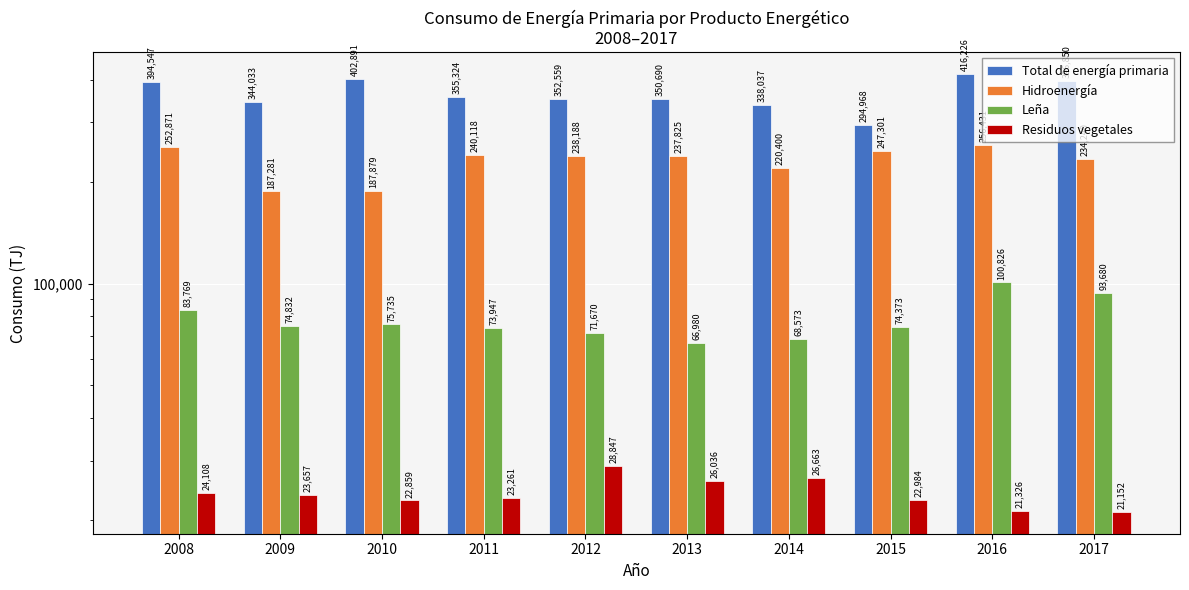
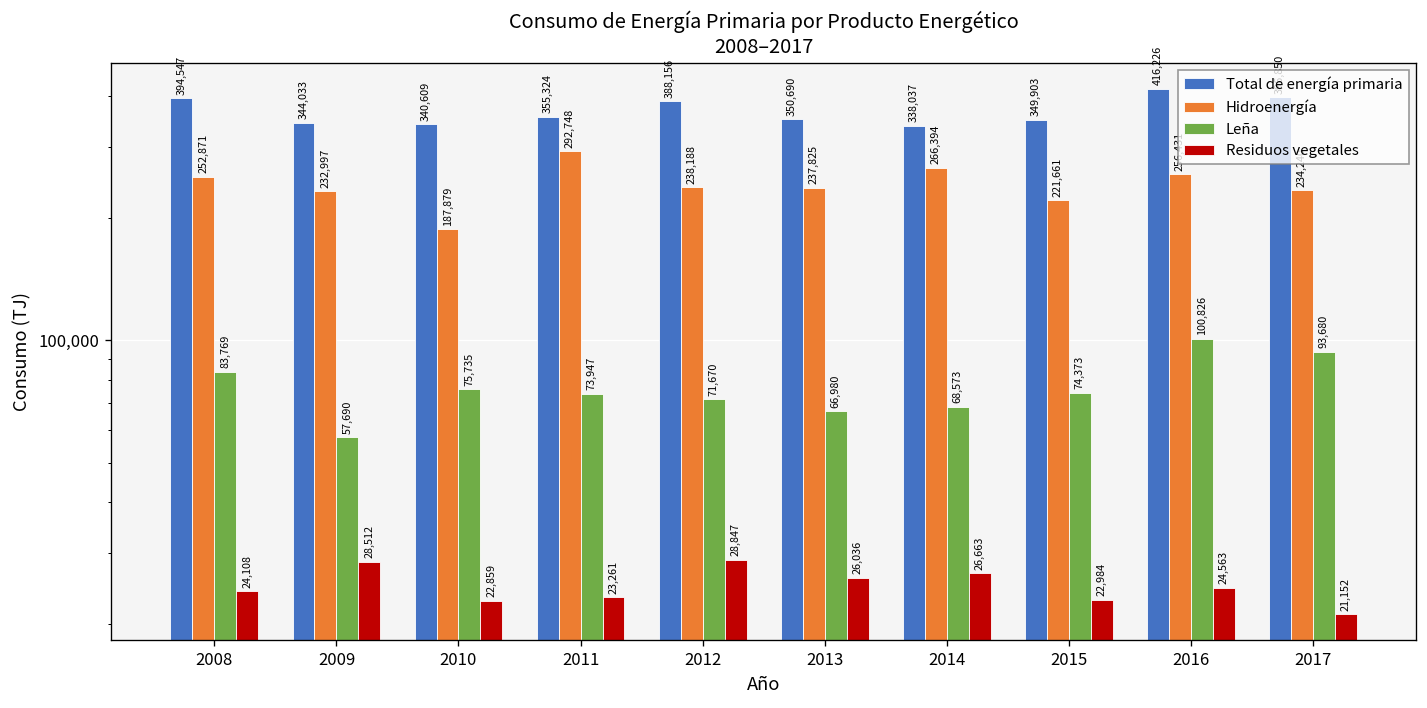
  {
    "Total de energía primaria": {
      "2008": "394,547",
      "2009": "344,033",
-     "2010": "402,891",
+     "2010": "340,609",
      "2011": "355,324",
-     "2012": "352,559",
+     "2012": "388,156",
      "2013": "350,690",
      "2014": "338,037",
-     "2015": "294,968",
+     "2015": "349,903",
      "2016": "416,226"
    },
    "Hidroenergía": {
      "2008": "252,871",
-     "2009": "187,281",
+     "2009": "232,997",
      "2010": "187,879",
-     "2011": "240,118",
+     "2011": "292,748",
      "2012": "238,188",
      "2013": "237,825",
-     "2014": "220,400",
-     "2015": "247,301"
+     "2014": "266,394",
+     "2015": "221,661"
    },
    "Leña": {
      "2008": "83,769",
-     "2009": "74,832",
+     "2009": "57,690",
      "2010": "75,735",
      "2011": "73,947",
      "2012": "71,670",
      "2013": "66,980",
      "2014": "68,573",
      "2015": "74,373",
      "2016": "100,826",
      "2017": "93,680"
    },
    "Residuos vegetales": {
      "2008": "24,108",
-     "2009": "23,657",
+     "2009": "28,512",
      "2010": "22,859",
      "2011": "23,261",
      "2012": "28,847",
      "2013": "26,036",
      "2014": "26,663",
      "2015": "22,984",
-     "2016": "21,326",
+     "2016": "24,563",
      "2017": "21,152"
    }
  }
